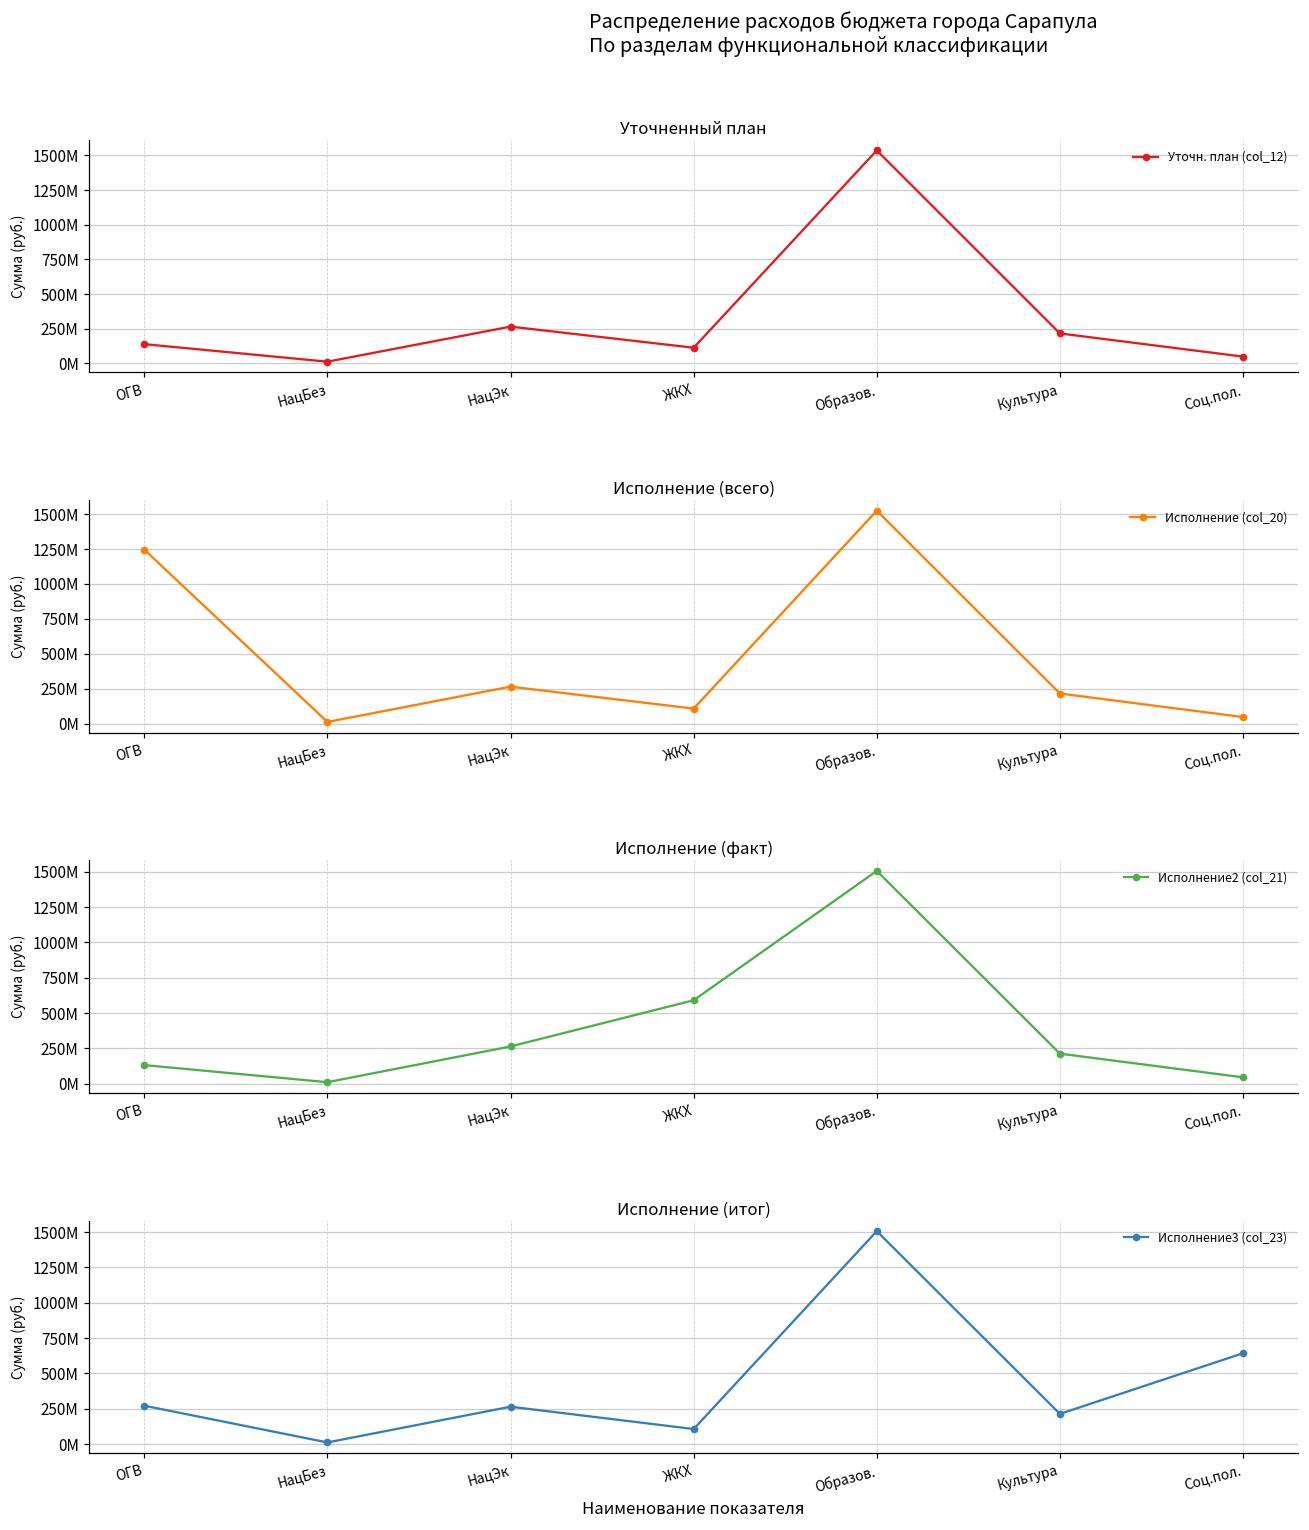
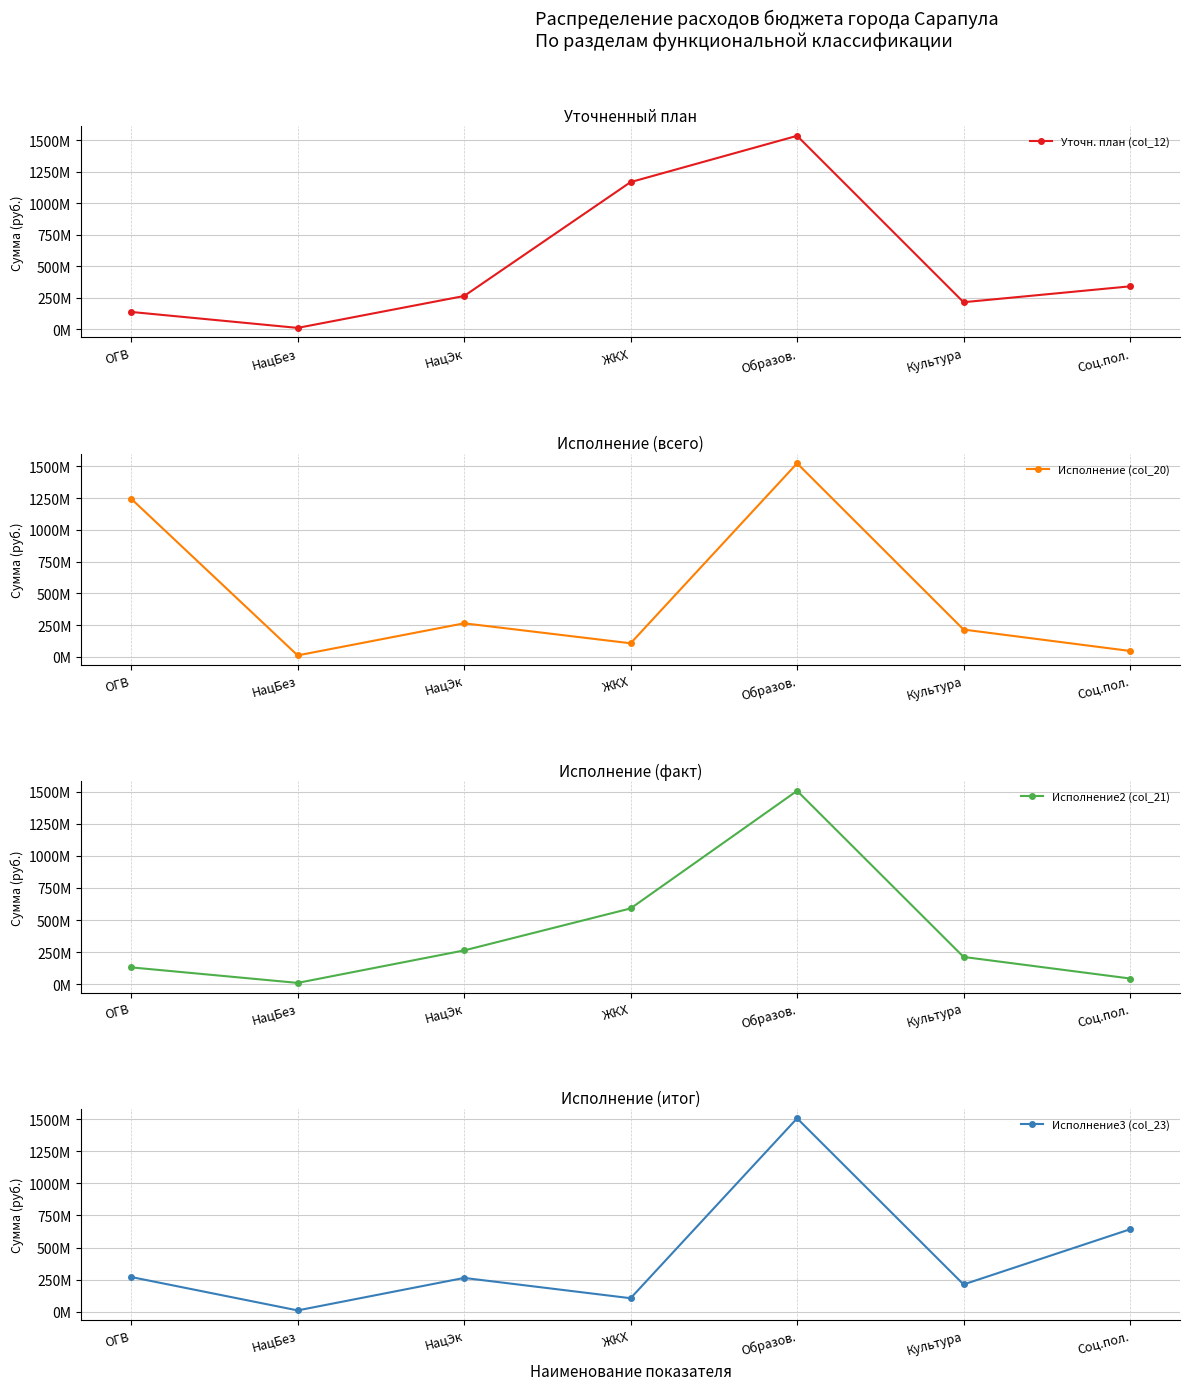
  {
    "Уточненный план": {
      "ОГВ": 140000000,
      "НацБез": 10000000,
      "НацЭк": 260000000,
-     "ЖКХ": 110000000,
+     "ЖКХ": 1170000000,
      "Образов.": 1530000000,
      "Культура": 210000000,
-     "Соц.пол.": 50000000
+     "Соц.пол.": 340000000
    },
    "Исполнение (всего)": {
      "ОГВ": 1250000000,
      "НацБез": 10000000,
      "НацЭк": 260000000,
      "ЖКХ": 110000000,
      "Образов.": 1520000000,
      "Культура": 210000000,
      "Соц.пол.": 50000000
    },
    "Исполнение (факт)": {
      "ОГВ": 130000000,
      "НацБез": 10000000,
      "НацЭк": 260000000,
      "ЖКХ": 590000000,
      "Образов.": 1510000000,
      "Культура": 210000000,
      "Соц.пол.": 50000000
    },
    "Исполнение (итог)": {
      "ОГВ": 270000000,
      "НацБез": 10000000,
      "НацЭк": 260000000,
      "ЖКХ": 110000000,
      "Образов.": 1510000000,
      "Культура": 210000000,
      "Соц.пол.": 640000000
    }
  }
